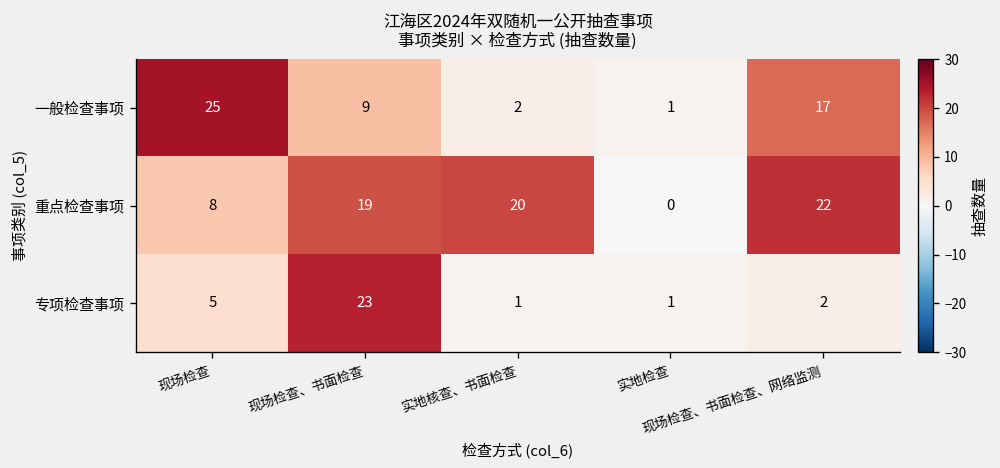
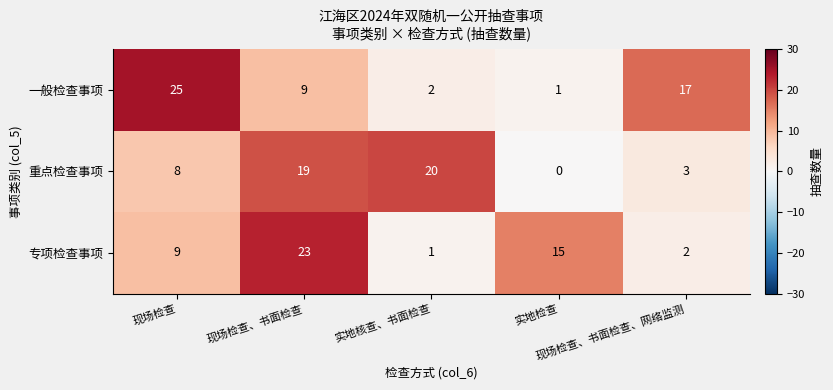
  {
    "一般检查事项": {
      "现场检查": 25,
      "现场检查、书面检查": 9,
      "实地核查、书面检查": 2,
      "实地检查": 1,
      "现场检查、书面检查、网络监测": 17
    },
    "重点检查事项": {
      "现场检查": 8,
      "现场检查、书面检查": 19,
      "实地核查、书面检查": 20,
      "实地检查": 0,
-     "现场检查、书面检查、网络监测": 22
+     "现场检查、书面检查、网络监测": 3
    },
    "专项检查事项": {
-     "现场检查": 5,
+     "现场检查": 9,
      "现场检查、书面检查": 23,
      "实地核查、书面检查": 1,
-     "实地检查": 1,
+     "实地检查": 15,
      "现场检查、书面检查、网络监测": 2
    }
  }
